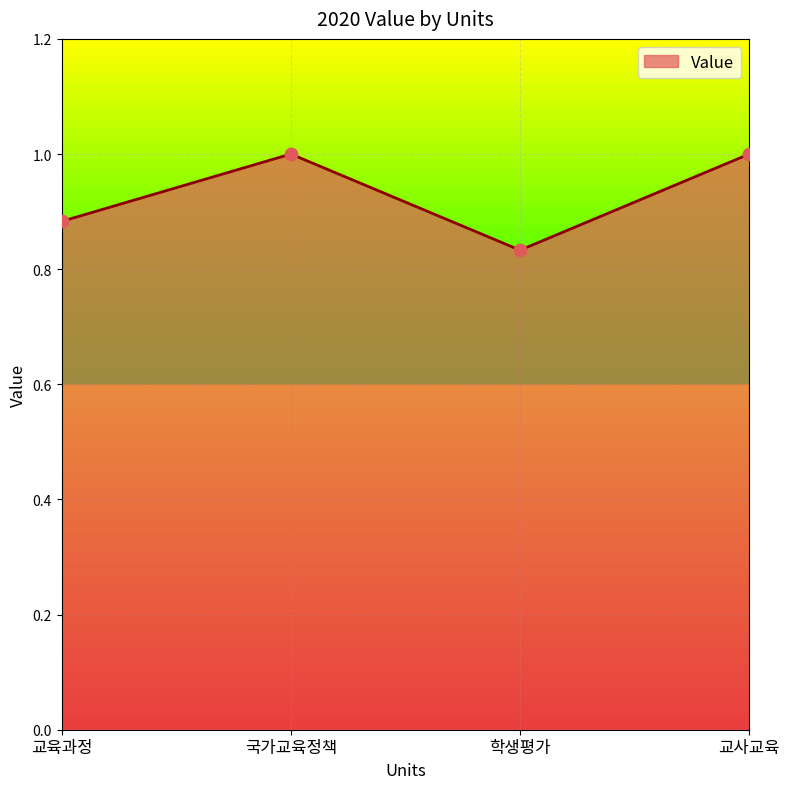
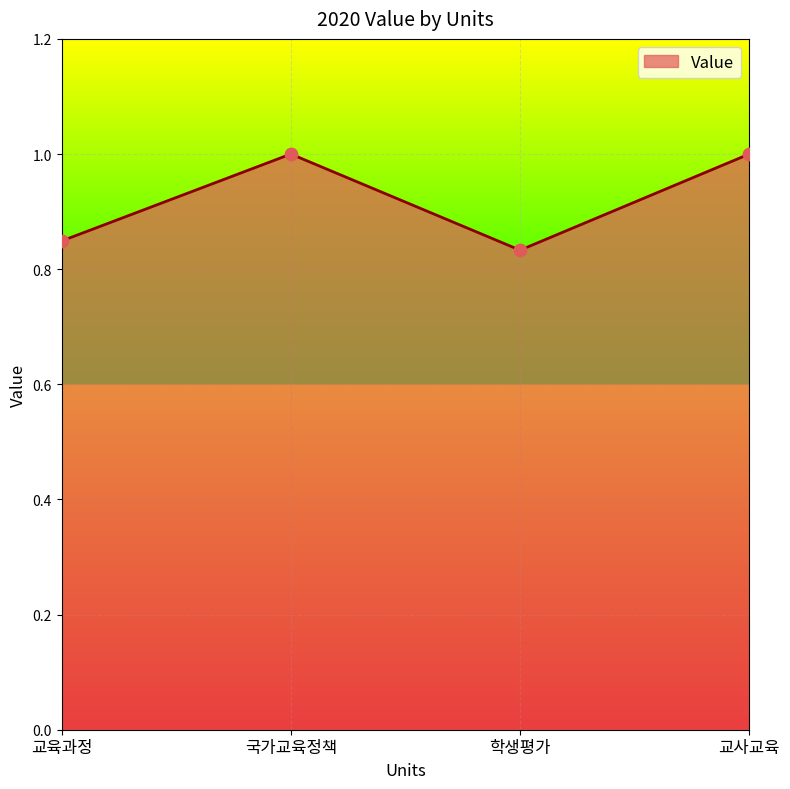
  {
-   "교육과정": 0.88,
+   "교육과정": 0.85,
    "국가교육정책": 1.00,
    "학생평가": 0.83,
    "교사교육": 1.00
  }
